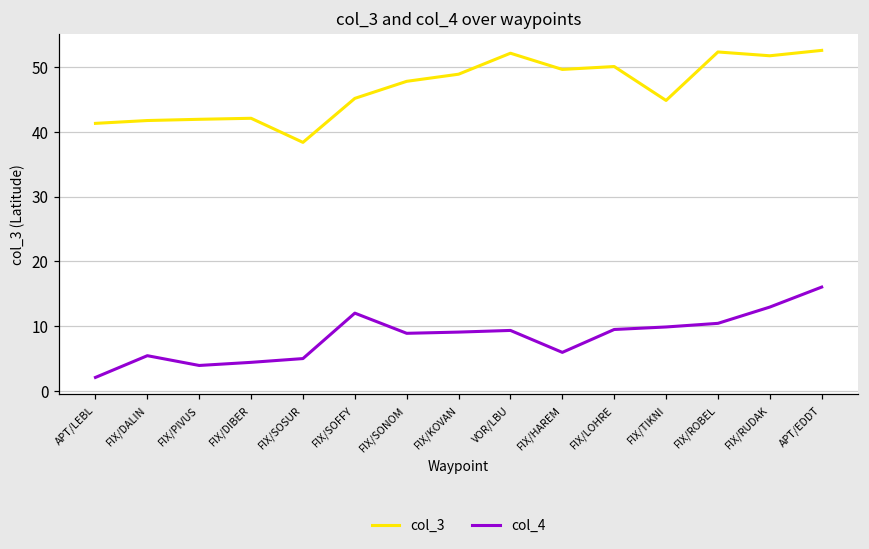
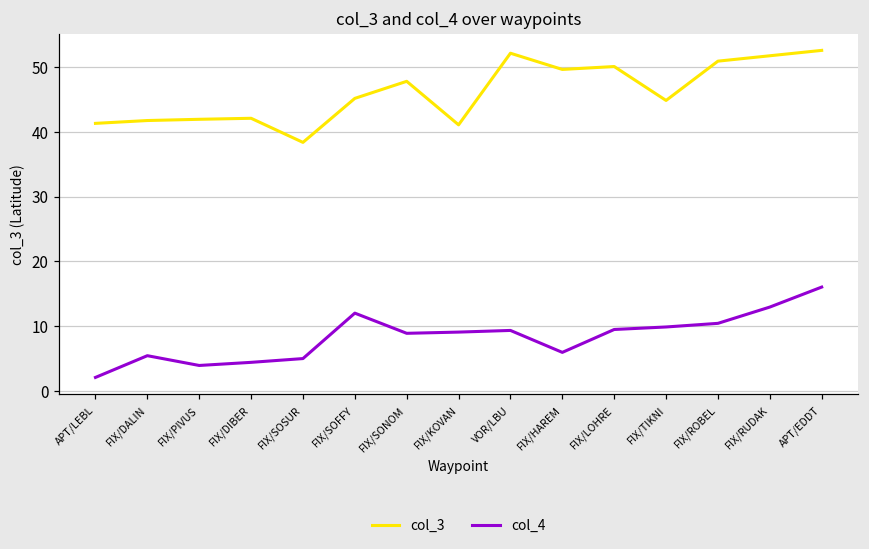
  {
    "col_3": {
      "APT/LEBL": 41,
      "FIX/DALIN": 42,
      "FIX/PIVUS": 42,
      "FIX/DIBER": 42,
      "FIX/SOSUR": 38,
      "FIX/SOFFY": 45,
      "FIX/SONOM": 48,
-     "FIX/KOVAN": 49,
+     "FIX/KOVAN": 41,
      "VOR/LBU": 52,
      "FIX/HAREM": 50,
      "FIX/LOHRE": 50,
      "FIX/TIKNI": 45,
-     "FIX/ROBEL": 52,
+     "FIX/ROBEL": 51,
      "FIX/RUDAK": 52,
      "APT/EDDT": 53
    },
    "col_4": {
      "APT/LEBL": 2,
      "FIX/DALIN": 5,
      "FIX/PIVUS": 4,
      "FIX/DIBER": 4,
      "FIX/SOSUR": 5,
      "FIX/SOFFY": 12,
      "FIX/SONOM": 9,
      "FIX/KOVAN": 9,
      "VOR/LBU": 9,
      "FIX/HAREM": 6,
      "FIX/LOHRE": 9,
      "FIX/TIKNI": 10,
      "FIX/ROBEL": 10,
      "FIX/RUDAK": 13,
      "APT/EDDT": 16
    }
  }
